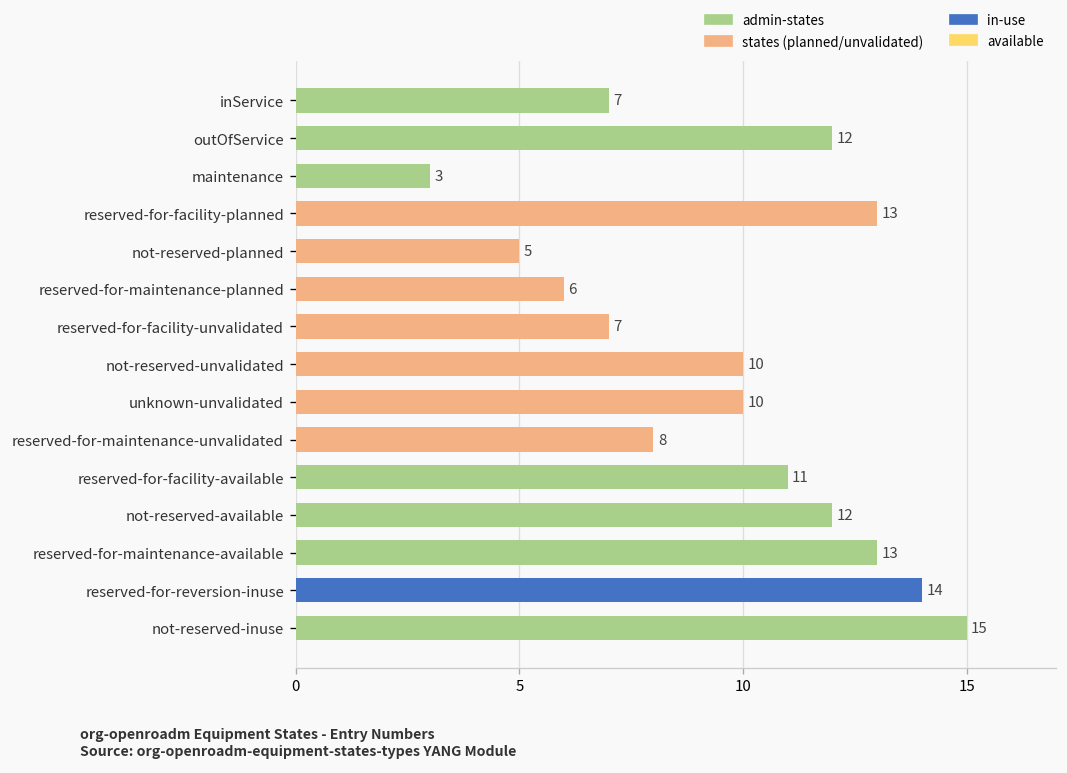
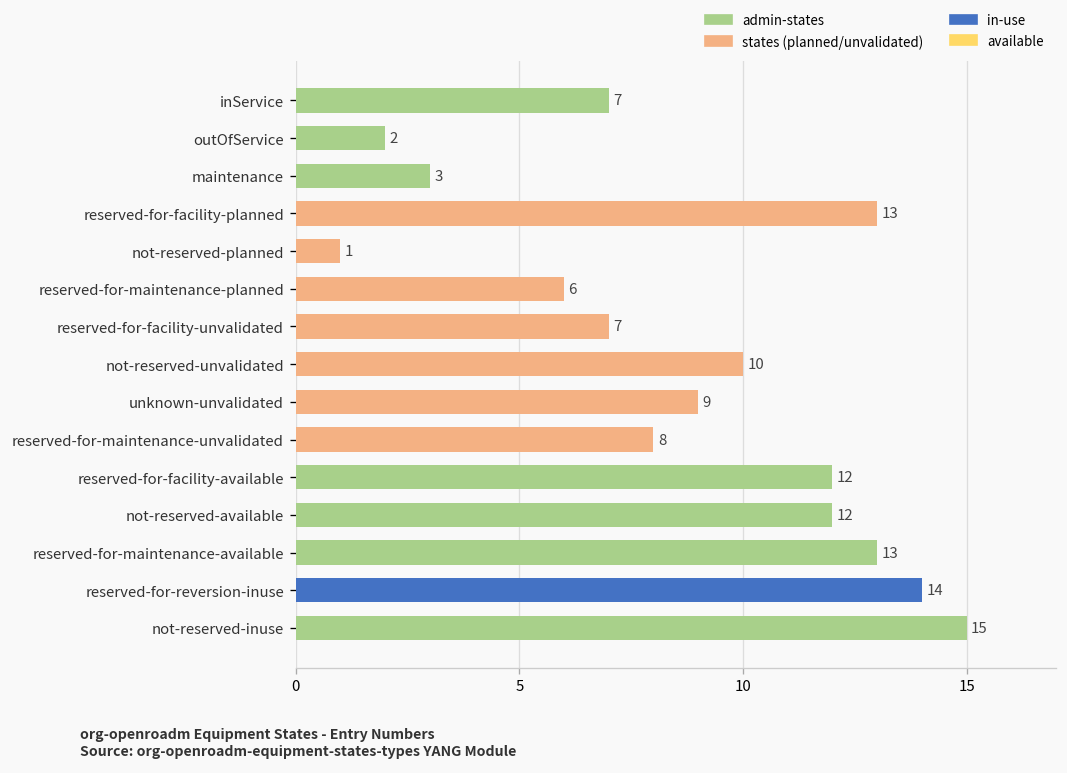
  {
    "inService": 7,
-   "outOfService": 12,
+   "outOfService": 2,
    "maintenance": 3,
    "reserved-for-facility-planned": 13,
-   "not-reserved-planned": 5,
+   "not-reserved-planned": 1,
    "reserved-for-maintenance-planned": 6,
    "reserved-for-facility-unvalidated": 7,
    "not-reserved-unvalidated": 10,
-   "unknown-unvalidated": 10,
+   "unknown-unvalidated": 9,
    "reserved-for-maintenance-unvalidated": 8,
-   "reserved-for-facility-available": 11,
+   "reserved-for-facility-available": 12,
    "not-reserved-available": 12,
    "reserved-for-maintenance-available": 13,
    "reserved-for-reversion-inuse": 14,
    "not-reserved-inuse": 15
  }
